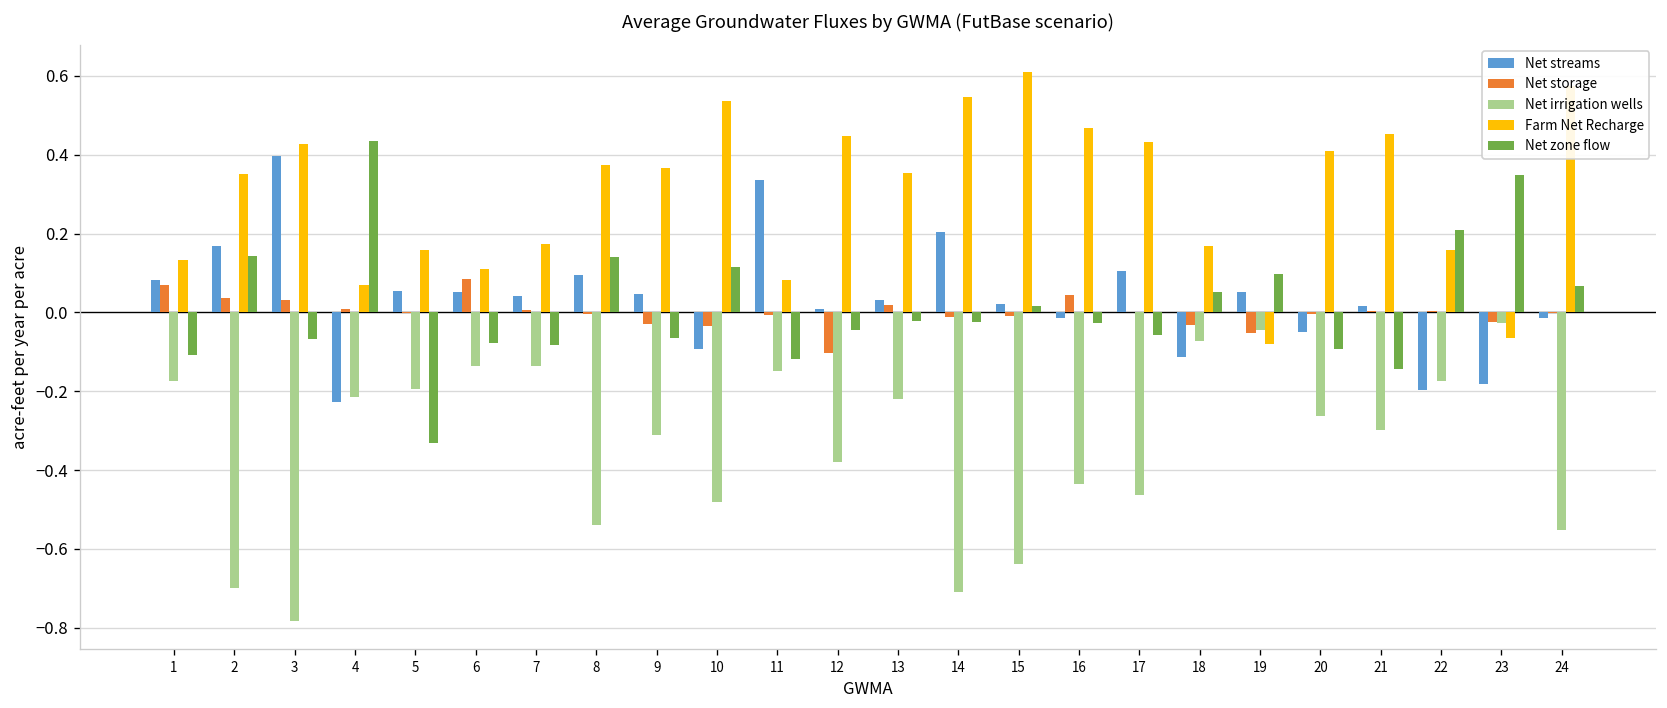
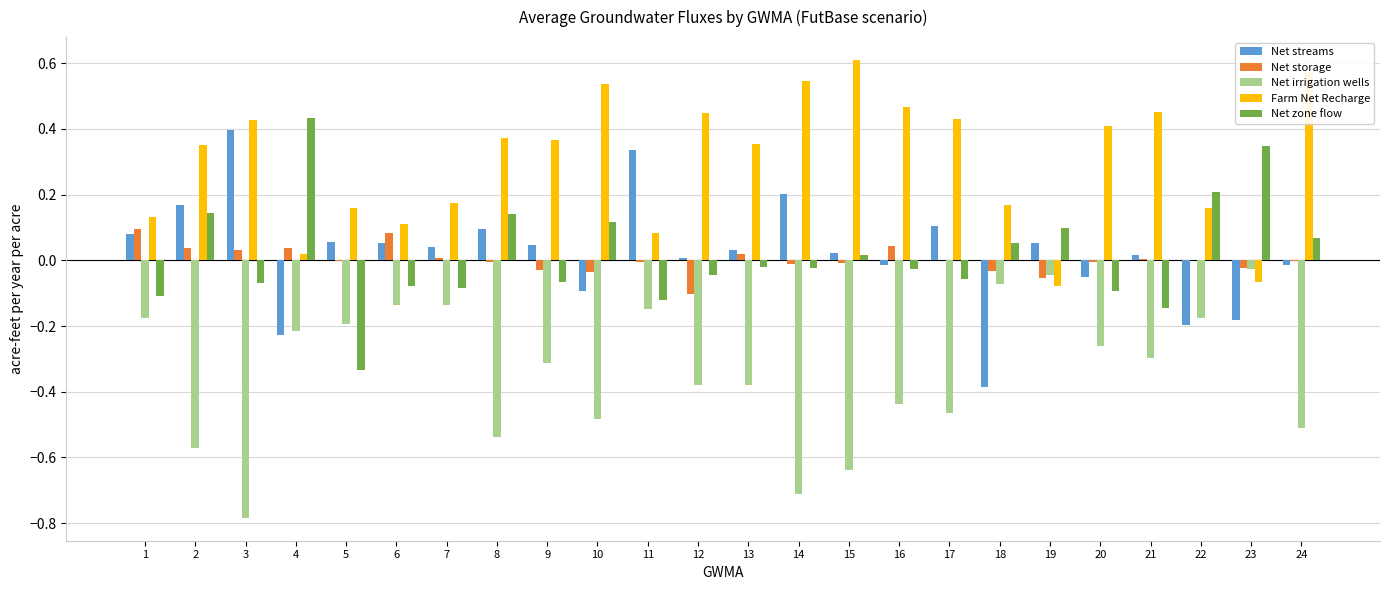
  {
    "Net streams": {
      "1": 0.08,
      "2": 0.17,
      "3": 0.40,
      "4": -0.23,
      "5": 0.06,
      "6": 0.05,
      "7": 0.04,
      "8": 0.10,
      "9": 0.05,
      "10": -0.09,
      "11": 0.34,
      "12": 0.01,
      "13": 0.03,
      "14": 0.20,
      "15": 0.02,
      "16": -0.01,
      "17": 0.10,
-     "18": -0.11,
+     "18": -0.39,
      "19": 0.05,
      "20": -0.05,
      "21": 0.02,
      "22": -0.20,
      "23": -0.18,
      "24": -0.01
    },
    "Net storage": {
-     "1": 0.07,
+     "1": 0.09,
      "2": 0.04,
      "3": 0.03,
-     "4": 0.01,
+     "4": 0.04,
      "6": 0.08,
      "9": -0.03,
      "10": -0.04,
      "12": -0.10,
      "13": 0.02,
      "14": -0.01,
      "15": -0.01,
      "16": 0.04,
      "18": -0.03,
      "19": -0.05,
      "23": -0.02
    },
    "Net irrigation wells": {
      "1": -0.17,
-     "2": -0.70,
+     "2": -0.57,
      "3": -0.78,
      "4": -0.22,
      "5": -0.19,
      "6": -0.14,
      "7": -0.13,
      "8": -0.54,
      "9": -0.31,
      "10": -0.48,
      "11": -0.15,
      "12": -0.38,
-     "13": -0.22,
+     "13": -0.38,
      "14": -0.71,
      "15": -0.64,
      "16": -0.44,
      "17": -0.46,
      "18": -0.07,
      "19": -0.04,
      "20": -0.26,
      "21": -0.30,
      "22": -0.17,
      "23": -0.03,
-     "24": -0.55
+     "24": -0.51
    },
    "Farm Net Recharge": {
      "1": 0.13,
      "2": 0.35,
      "3": 0.43,
-     "4": 0.07,
+     "4": 0.02,
      "5": 0.16,
      "6": 0.11,
      "7": 0.17,
      "8": 0.37,
      "9": 0.37,
      "10": 0.54,
      "11": 0.08,
      "12": 0.45,
      "13": 0.35,
      "14": 0.55,
      "15": 0.61,
      "16": 0.47,
      "17": 0.43,
      "18": 0.17,
      "19": -0.08,
      "20": 0.41,
      "21": 0.45,
      "22": 0.16,
      "23": -0.07
    },
    "Net zone flow": {
      "1": -0.11,
      "2": 0.14,
      "3": -0.07,
      "4": 0.43,
      "5": -0.33,
      "6": -0.08,
      "7": -0.08,
      "8": 0.14,
      "9": -0.07,
      "10": 0.12,
      "11": -0.12,
      "12": -0.04,
      "13": -0.02,
      "14": -0.02,
      "15": 0.02,
      "16": -0.03,
      "17": -0.06,
      "18": 0.05,
      "19": 0.10,
      "20": -0.09,
      "21": -0.14,
      "22": 0.21,
      "23": 0.35,
      "24": 0.07
    }
  }
